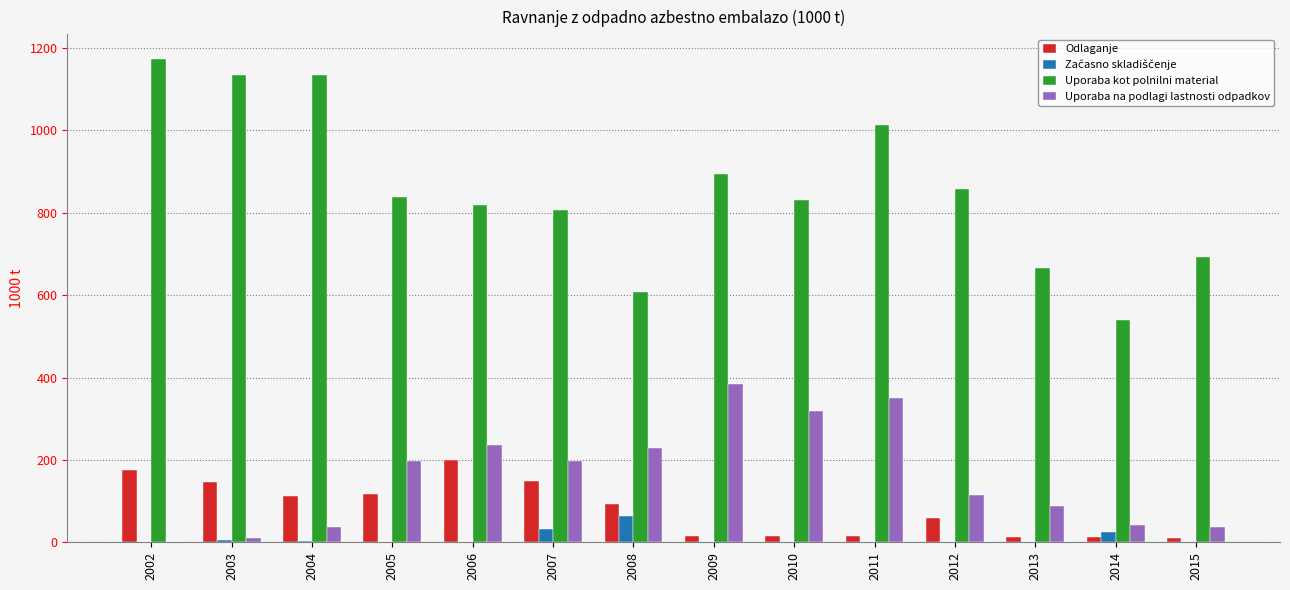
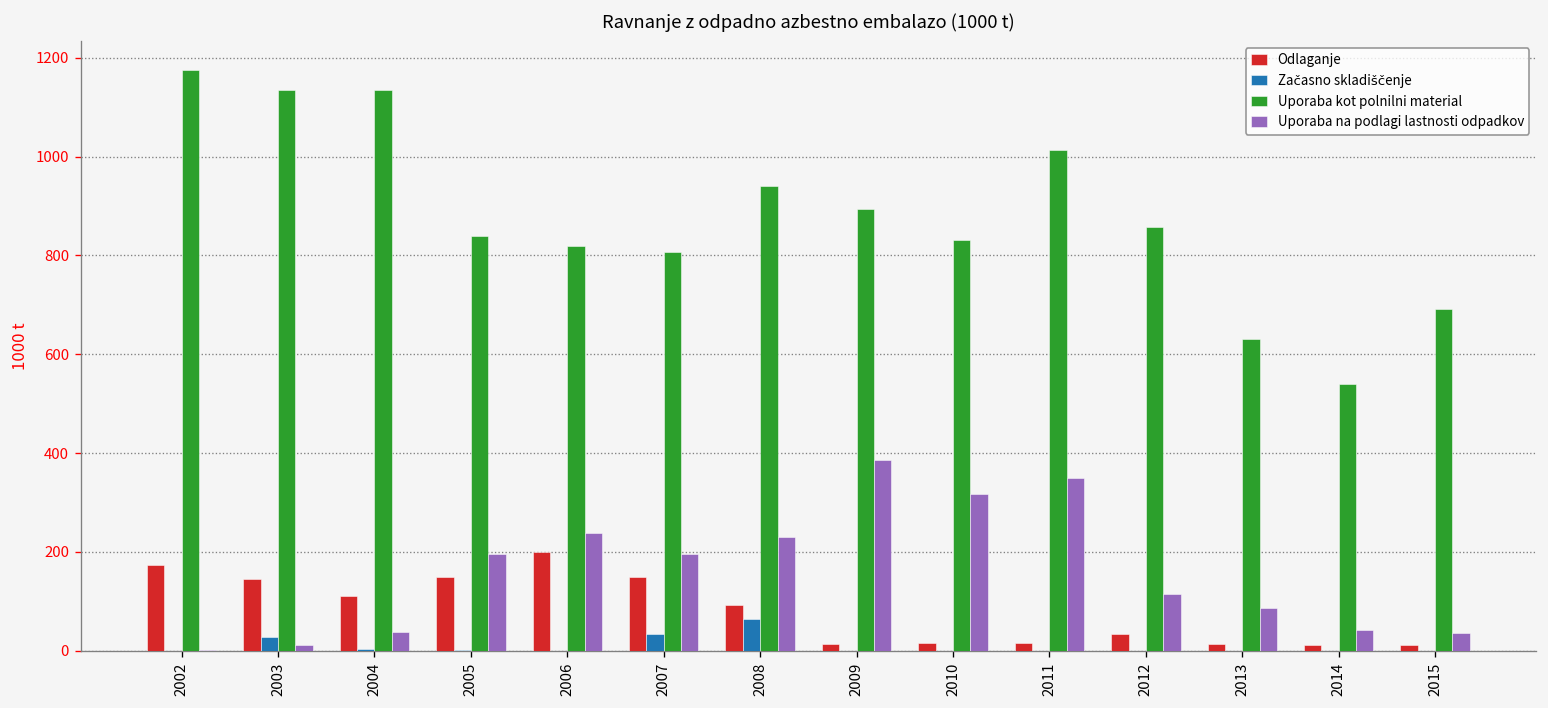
  {
    "Odlaganje": {
      "2002": 170,
      "2003": 150,
      "2004": 110,
-     "2005": 120,
+     "2005": 150,
      "2006": 200,
      "2007": 150,
      "2008": 90,
      "2009": 10,
      "2010": 20,
      "2011": 10,
-     "2012": 60,
+     "2012": 30,
      "2013": 10,
      "2014": 10,
      "2015": 10
    },
    "Začasno skladiščenje": {
      "2002": 0,
-     "2003": 10,
+     "2003": 30,
      "2006": 0,
      "2007": 30,
      "2008": 60,
      "2009": 0,
      "2010": 0,
-     "2014": 30,
+     "2014": 0,
      "2015": 0
    },
    "Uporaba kot polnilni material": {
      "2002": 1170,
      "2003": 1130,
      "2004": 1130,
      "2005": 840,
      "2006": 820,
      "2007": 810,
-     "2008": 610,
+     "2008": 940,
      "2009": 890,
      "2010": 830,
      "2011": 1010,
      "2012": 860,
-     "2013": 670,
+     "2013": 630,
      "2014": 540,
      "2015": 690
    },
    "Uporaba na podlagi lastnosti odpadkov": {
      "2003": 10,
      "2004": 40,
      "2005": 200,
      "2006": 240,
      "2007": 200,
      "2008": 230,
      "2009": 390,
      "2010": 320,
      "2011": 350,
      "2012": 120,
      "2013": 90,
      "2014": 40,
      "2015": 40
    }
  }
